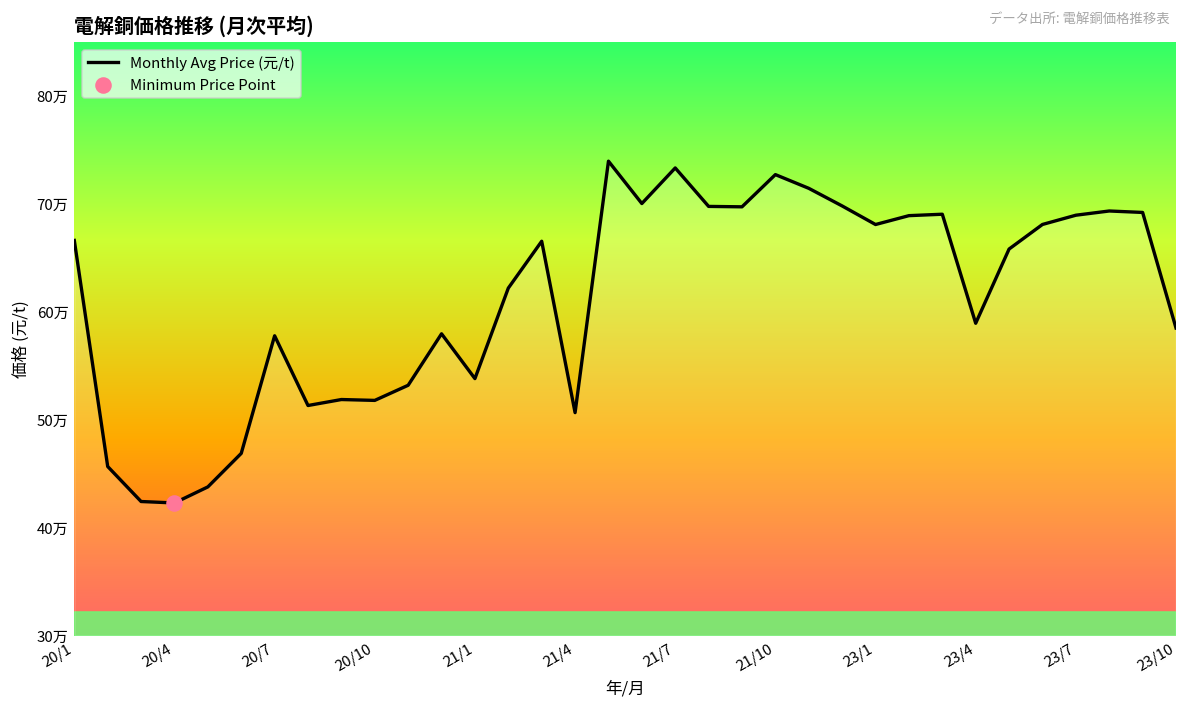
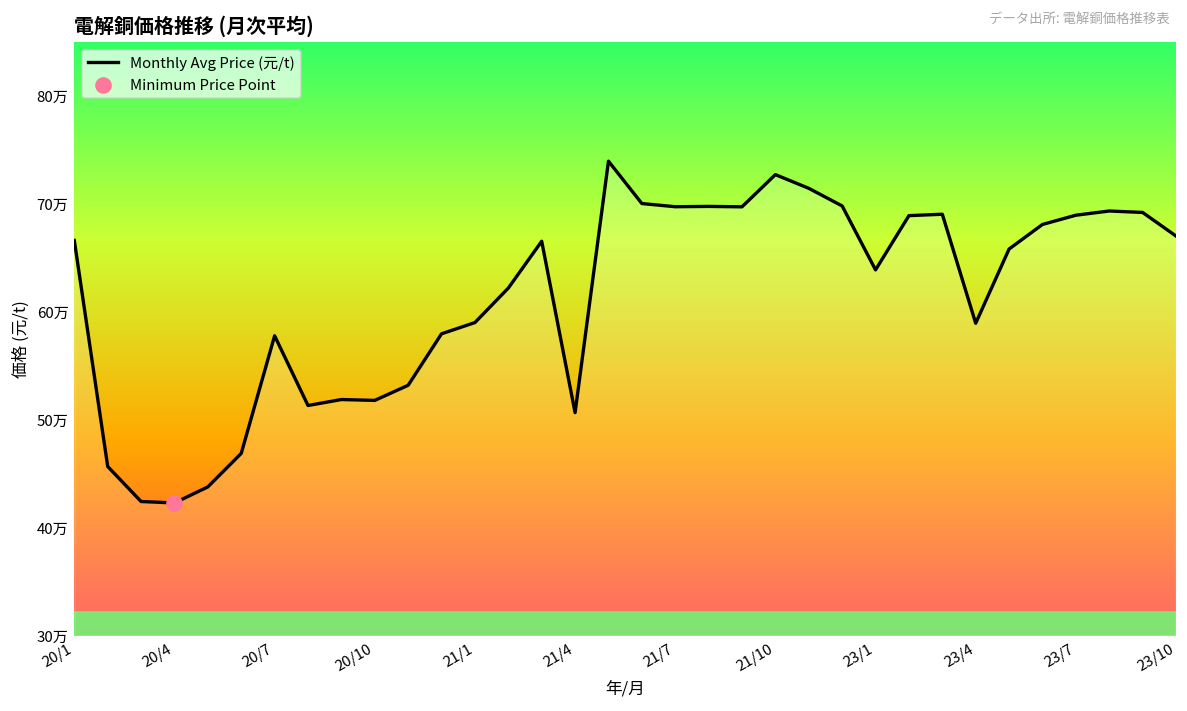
  {
    "Monthly Avg Price (元/t)": {
      "20/1": "67万",
      "20/7": "58万",
      "20/10": "52万",
-     "21/1": "54万",
+     "21/1": "59万",
      "21/4": "51万",
-     "21/7": "73万",
+     "21/7": "70万",
      "21/10": "73万",
-     "23/1": "68万",
+     "23/1": "64万",
      "23/4": "59万",
      "23/7": "69万",
-     "23/10": "59万"
+     "23/10": "67万"
    }
  }
